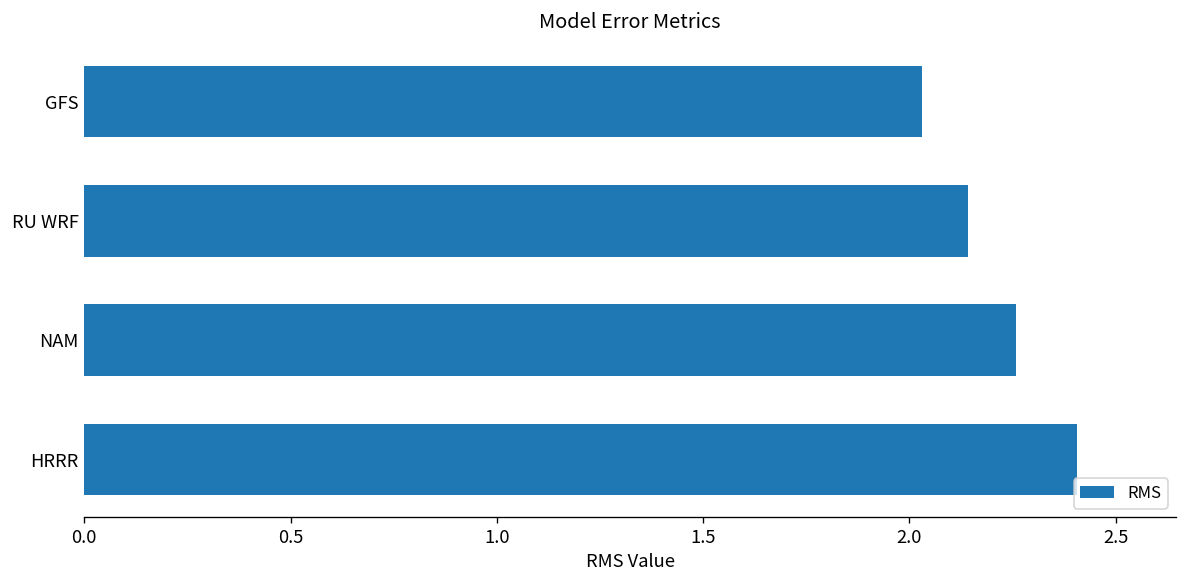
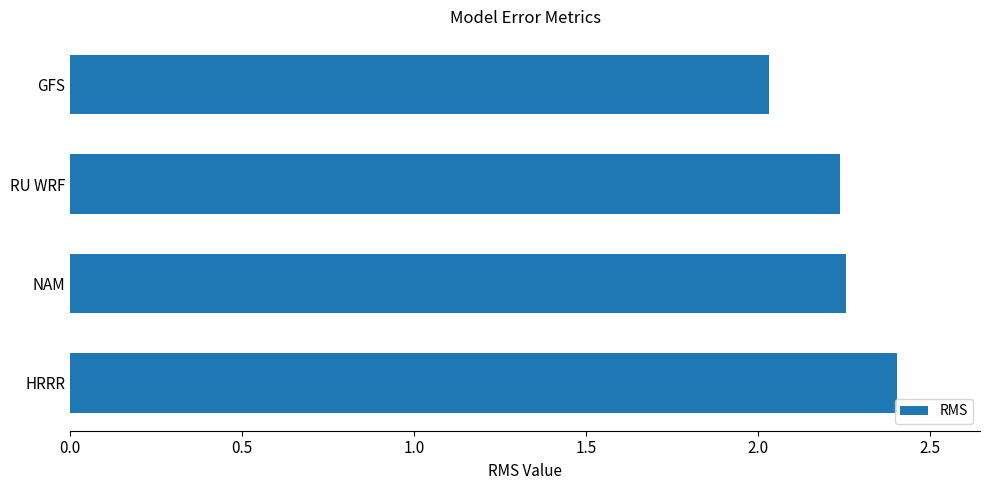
  {
    "GFS": 2.03,
-   "RU WRF": 2.14,
+   "RU WRF": 2.24,
    "NAM": 2.26,
    "HRRR": 2.41
  }
